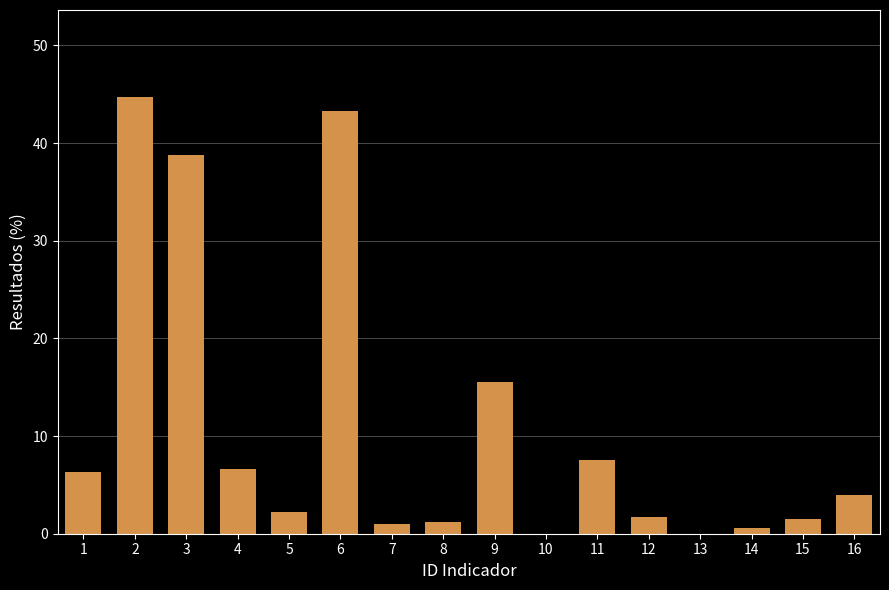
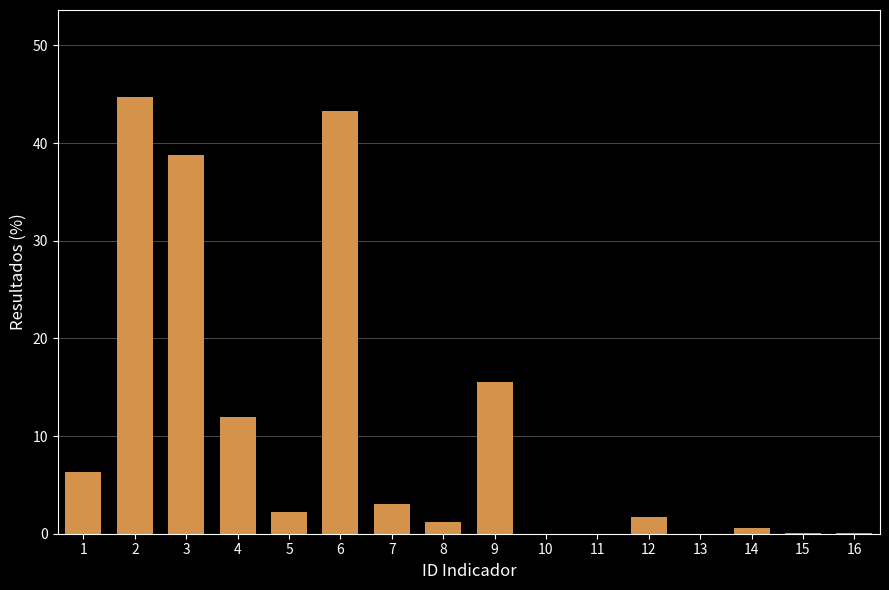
  {
    "1": 6,
    "2": 45,
    "3": 39,
-   "4": 7,
+   "4": 12,
    "5": 2,
    "6": 43,
-   "7": 1,
+   "7": 3,
    "8": 1,
    "9": 16,
    "10": 0,
-   "11": 8,
+   "11": 0,
    "12": 2,
    "13": 0,
    "14": 1,
-   "15": 2,
-   "16": 4
+   "15": 0,
+   "16": 0
  }
